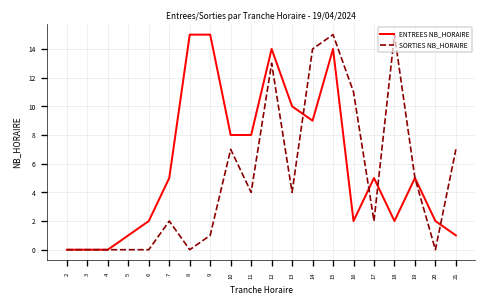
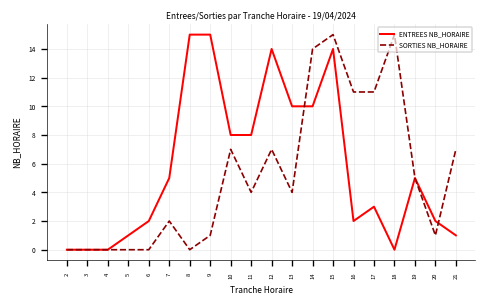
  {
    "ENTREES NB_HORAIRE": {
      "5": 1,
      "6": 2,
      "7": 5,
      "8": 15,
      "9": 15,
      "10": 8,
      "11": 8,
      "12": 14,
      "13": 10,
-     "14": 9,
+     "14": 10,
      "15": 14,
      "16": 2,
-     "17": 5,
-     "18": 2,
+     "17": 3,
+     "18": 0,
      "20": 2,
      "21": 1
    },
    "SORTIES NB_HORAIRE": {
      "5": 0,
      "6": 0,
      "7": 2,
      "8": 0,
      "9": 1,
      "10": 7,
      "11": 4,
-     "12": 13,
+     "12": 7,
      "13": 4,
      "14": 14,
      "15": 15,
      "16": 11,
-     "17": 2,
-     "20": 0,
+     "17": 11,
+     "20": 1,
      "21": 7
    }
  }
